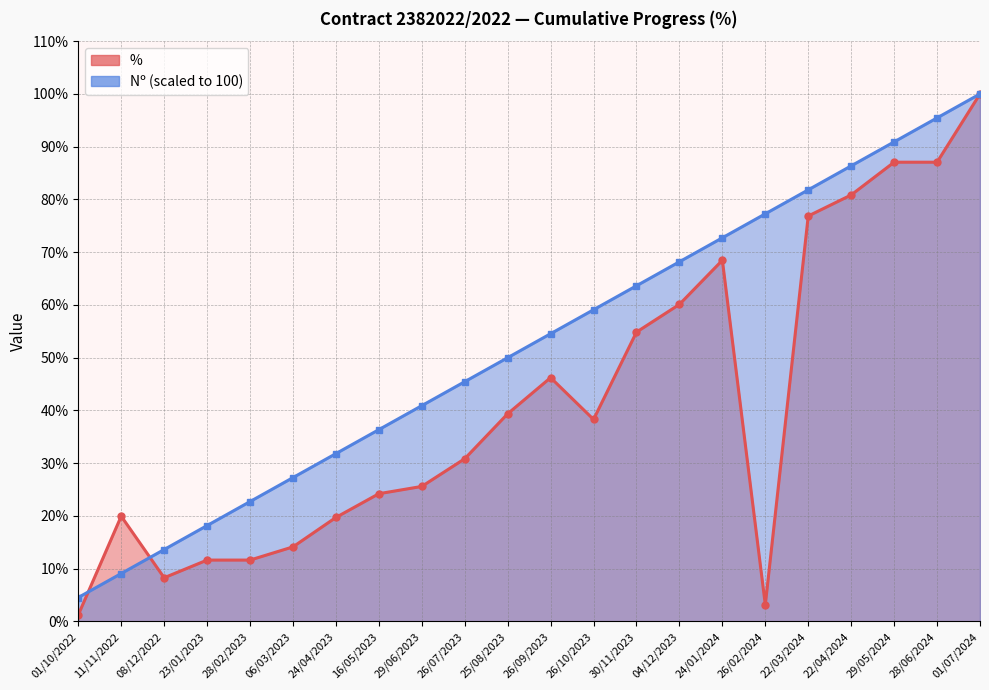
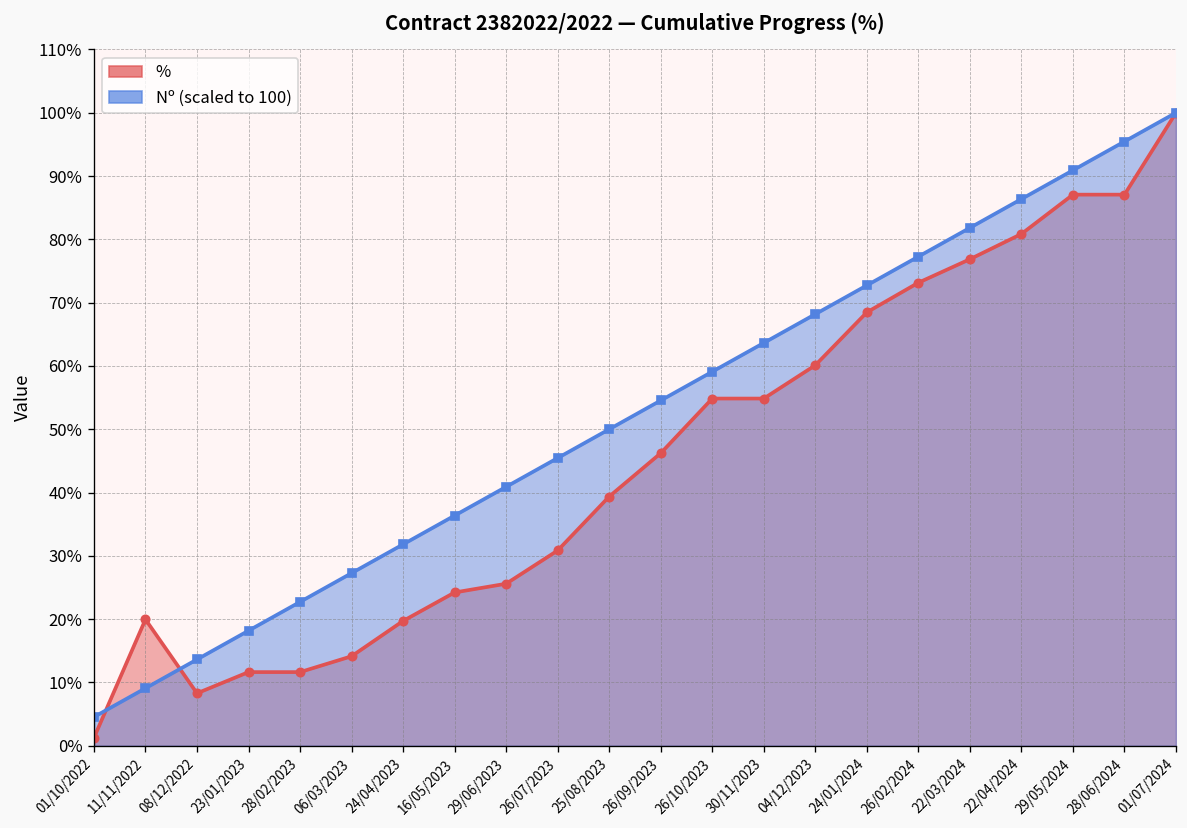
  {
    "%": {
      "01/10/2022": "1%",
      "11/11/2022": "20%",
      "08/12/2022": "8%",
      "23/01/2023": "12%",
      "28/02/2023": "12%",
      "06/03/2023": "14%",
      "24/04/2023": "20%",
      "16/05/2023": "24%",
      "29/06/2023": "26%",
      "26/07/2023": "31%",
      "25/08/2023": "39%",
      "26/09/2023": "46%",
-     "26/10/2023": "38%",
+     "26/10/2023": "55%",
      "30/11/2023": "55%",
      "04/12/2023": "60%",
      "24/01/2024": "68%",
-     "26/02/2024": "3%",
+     "26/02/2024": "73%",
      "22/03/2024": "77%",
      "22/04/2024": "81%",
      "29/05/2024": "87%",
      "28/06/2024": "87%"
    }
  }
